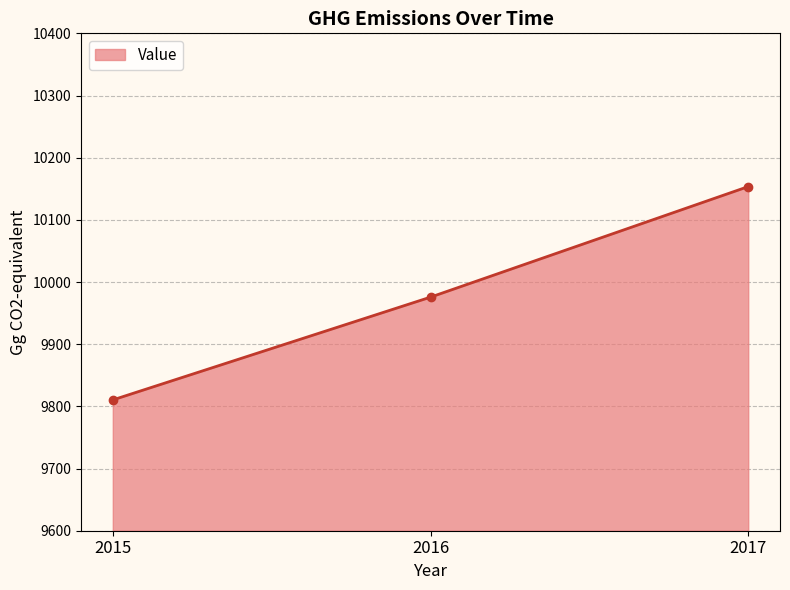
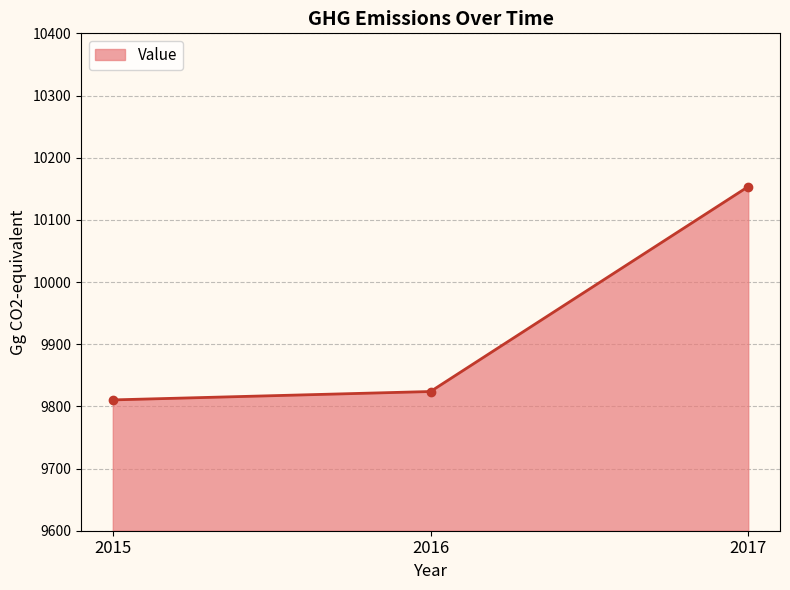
  {
    "2015": 9810,
-   "2016": 9980,
+   "2016": 9820,
    "2017": 10150
  }
